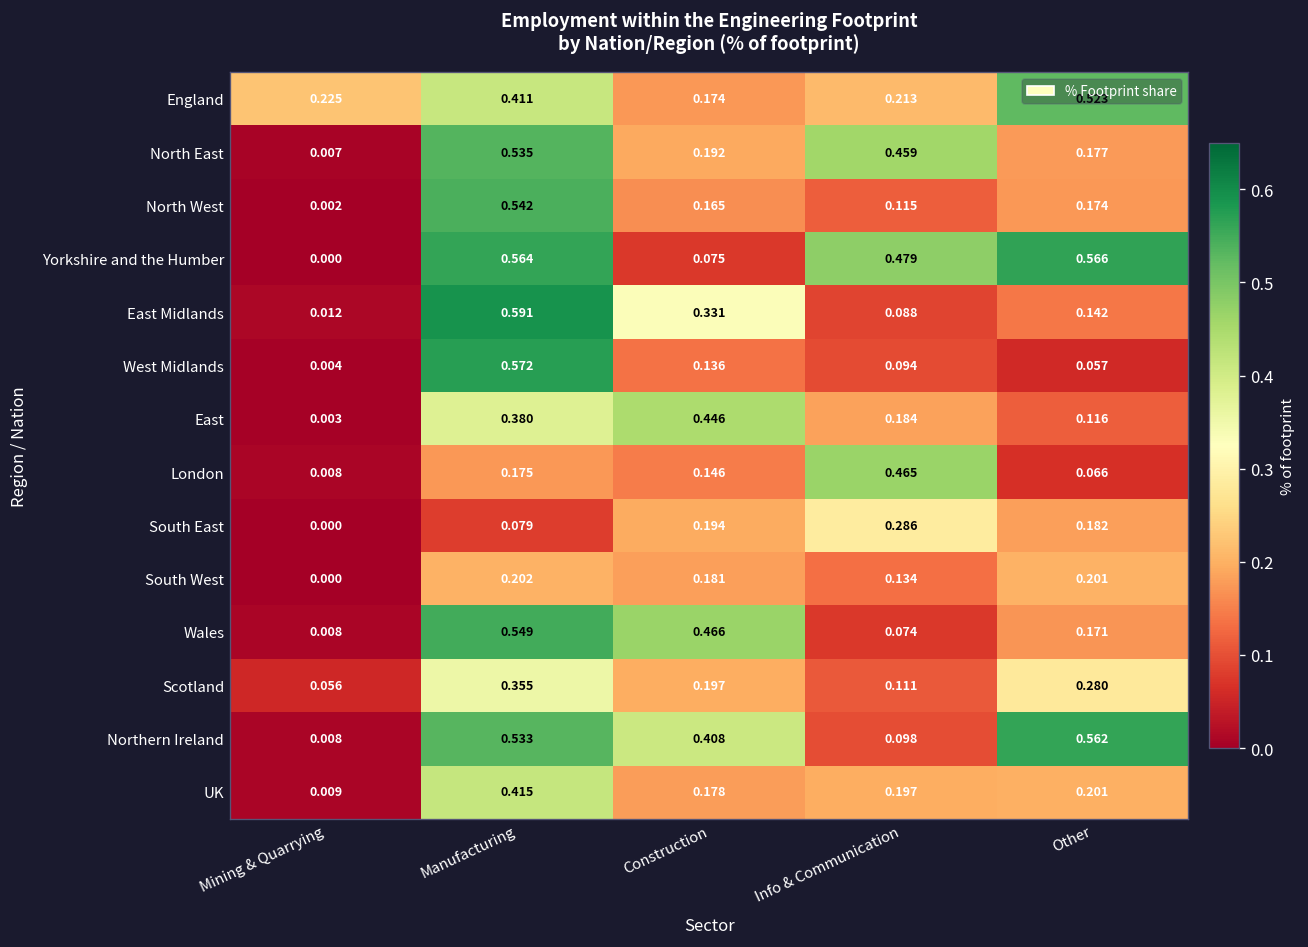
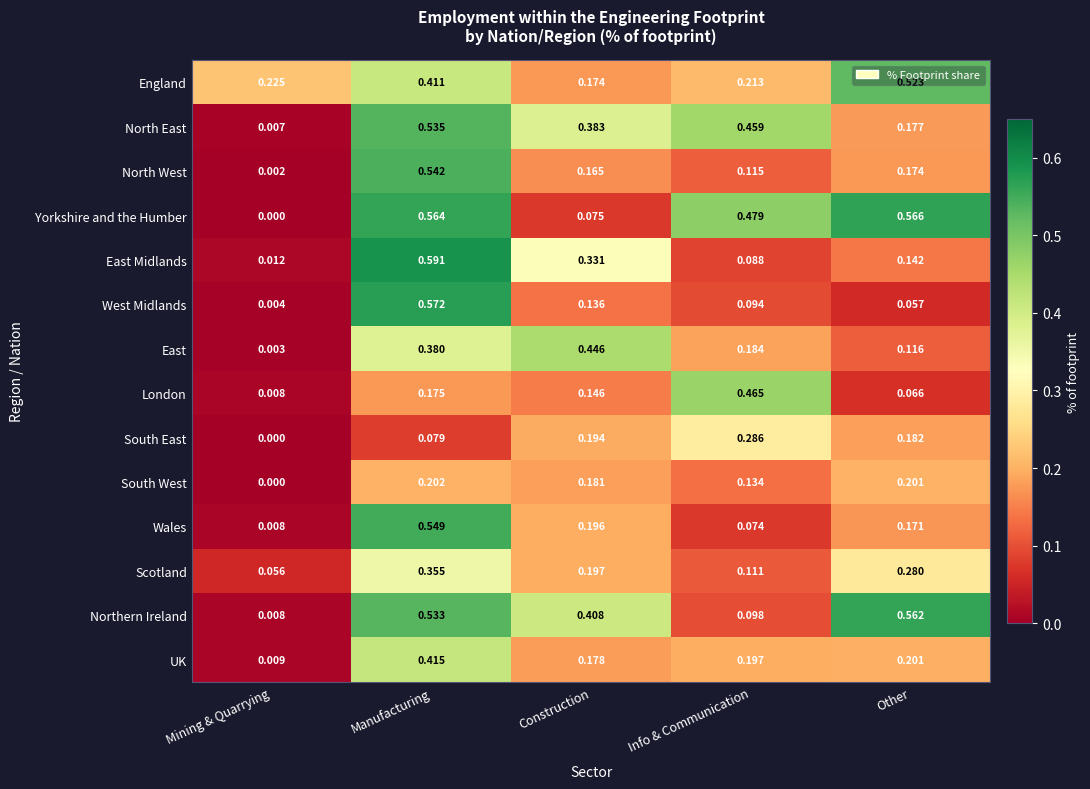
  {
    "England": {
      "Mining & Quarrying": 0.225,
      "Manufacturing": 0.411,
      "Construction": 0.174,
      "Info & Communication": 0.213
    },
    "North East": {
      "Mining & Quarrying": 0.007,
      "Manufacturing": 0.535,
-     "Construction": 0.192,
+     "Construction": 0.383,
      "Info & Communication": 0.459,
      "Other": 0.177
    },
    "North West": {
      "Mining & Quarrying": 0.002,
      "Manufacturing": 0.542,
      "Construction": 0.165,
      "Info & Communication": 0.115,
      "Other": 0.174
    },
    "Yorkshire and the Humber": {
      "Mining & Quarrying": 0.000,
      "Manufacturing": 0.564,
      "Construction": 0.075,
      "Info & Communication": 0.479,
      "Other": 0.566
    },
    "East Midlands": {
      "Mining & Quarrying": 0.012,
      "Manufacturing": 0.591,
      "Construction": 0.331,
      "Info & Communication": 0.088,
      "Other": 0.142
    },
    "West Midlands": {
      "Mining & Quarrying": 0.004,
      "Manufacturing": 0.572,
      "Construction": 0.136,
      "Info & Communication": 0.094,
      "Other": 0.057
    },
    "East": {
      "Mining & Quarrying": 0.003,
      "Manufacturing": 0.380,
      "Construction": 0.446,
      "Info & Communication": 0.184,
      "Other": 0.116
    },
    "London": {
      "Mining & Quarrying": 0.008,
      "Manufacturing": 0.175,
      "Construction": 0.146,
      "Info & Communication": 0.465,
      "Other": 0.066
    },
    "South East": {
      "Mining & Quarrying": 0.000,
      "Manufacturing": 0.079,
      "Construction": 0.194,
      "Info & Communication": 0.286,
      "Other": 0.182
    },
    "South West": {
      "Mining & Quarrying": 0.000,
      "Manufacturing": 0.202,
      "Construction": 0.181,
      "Info & Communication": 0.134,
      "Other": 0.201
    },
    "Wales": {
      "Mining & Quarrying": 0.008,
      "Manufacturing": 0.549,
-     "Construction": 0.466,
+     "Construction": 0.196,
      "Info & Communication": 0.074,
      "Other": 0.171
    },
    "Scotland": {
      "Mining & Quarrying": 0.056,
      "Manufacturing": 0.355,
      "Construction": 0.197,
      "Info & Communication": 0.111,
      "Other": 0.280
    },
    "Northern Ireland": {
      "Mining & Quarrying": 0.008,
      "Manufacturing": 0.533,
      "Construction": 0.408,
      "Info & Communication": 0.098,
      "Other": 0.562
    },
    "UK": {
      "Mining & Quarrying": 0.009,
      "Manufacturing": 0.415,
      "Construction": 0.178,
      "Info & Communication": 0.197,
      "Other": 0.201
    }
  }
